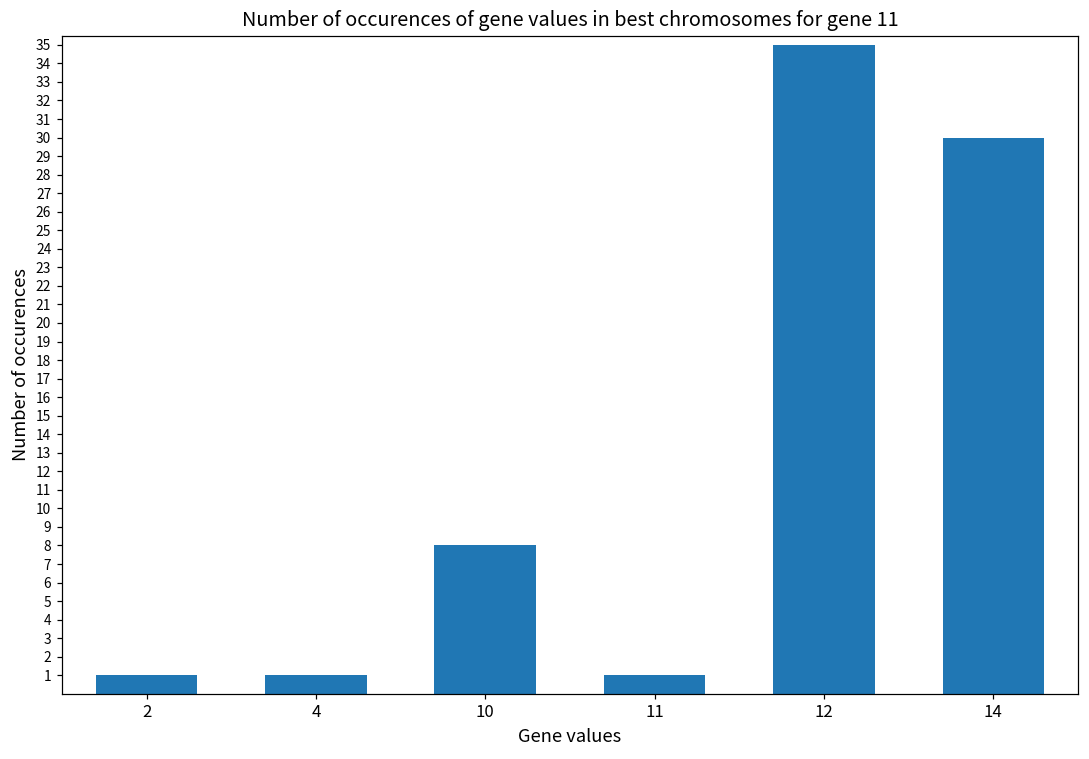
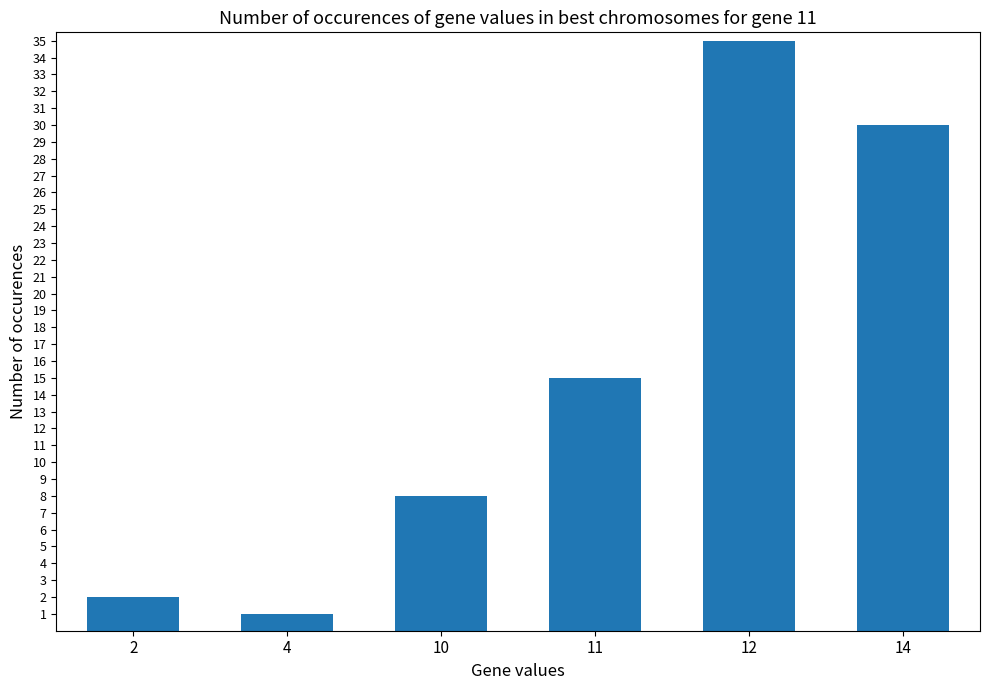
  {
-   "2": 1,
+   "2": 2,
    "4": 1,
    "10": 8,
-   "11": 1,
+   "11": 15,
    "12": 35,
    "14": 30
  }
